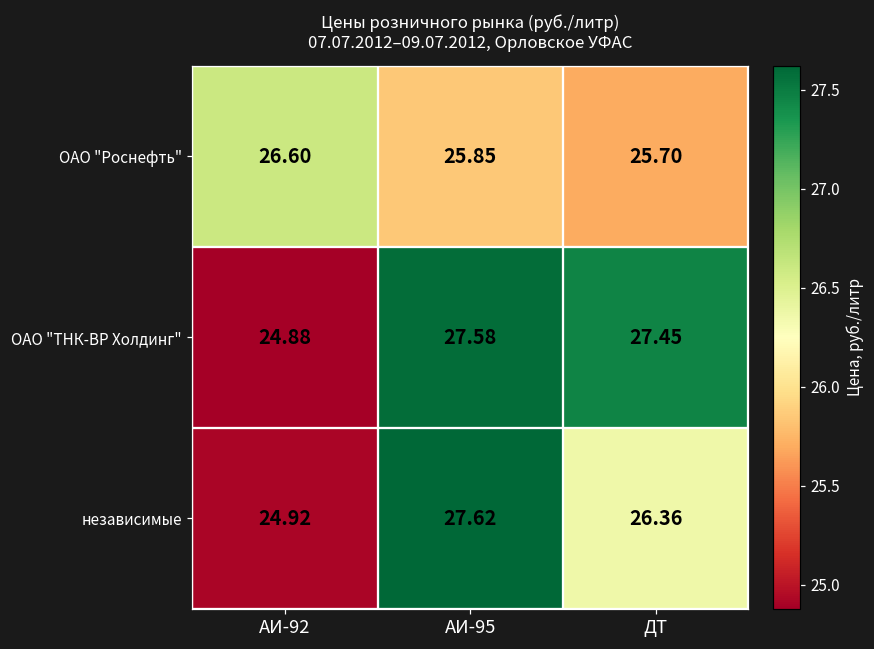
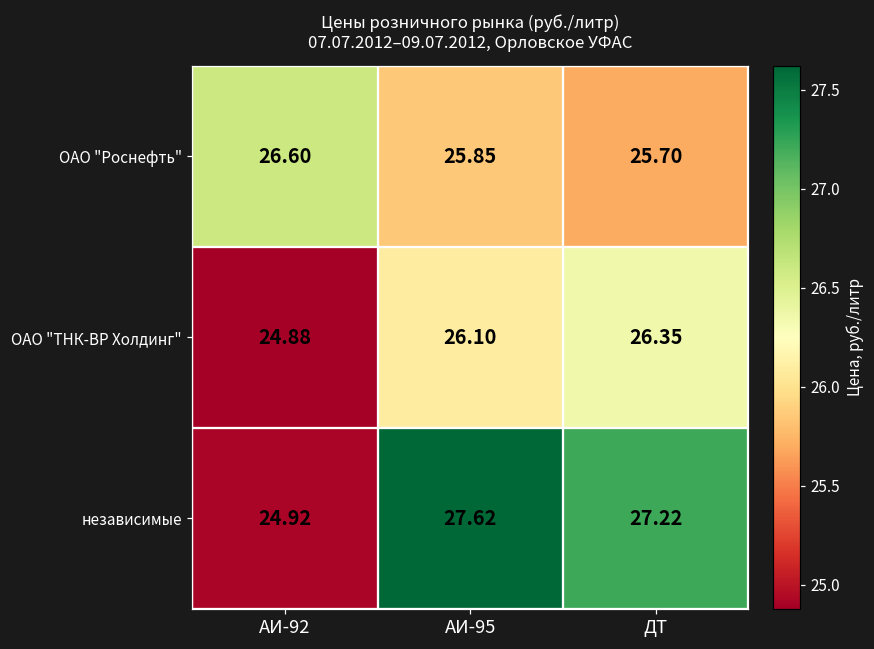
  {
    "ОАО \"Роснефть\"": {
      "АИ-92": 26.60,
      "АИ-95": 25.85,
      "ДТ": 25.70
    },
    "ОАО \"ТНК-ВР Холдинг\"": {
      "АИ-92": 24.88,
-     "АИ-95": 27.58,
-     "ДТ": 27.45
+     "АИ-95": 26.10,
+     "ДТ": 26.35
    },
    "независимые": {
      "АИ-92": 24.92,
      "АИ-95": 27.62,
-     "ДТ": 26.36
+     "ДТ": 27.22
    }
  }
